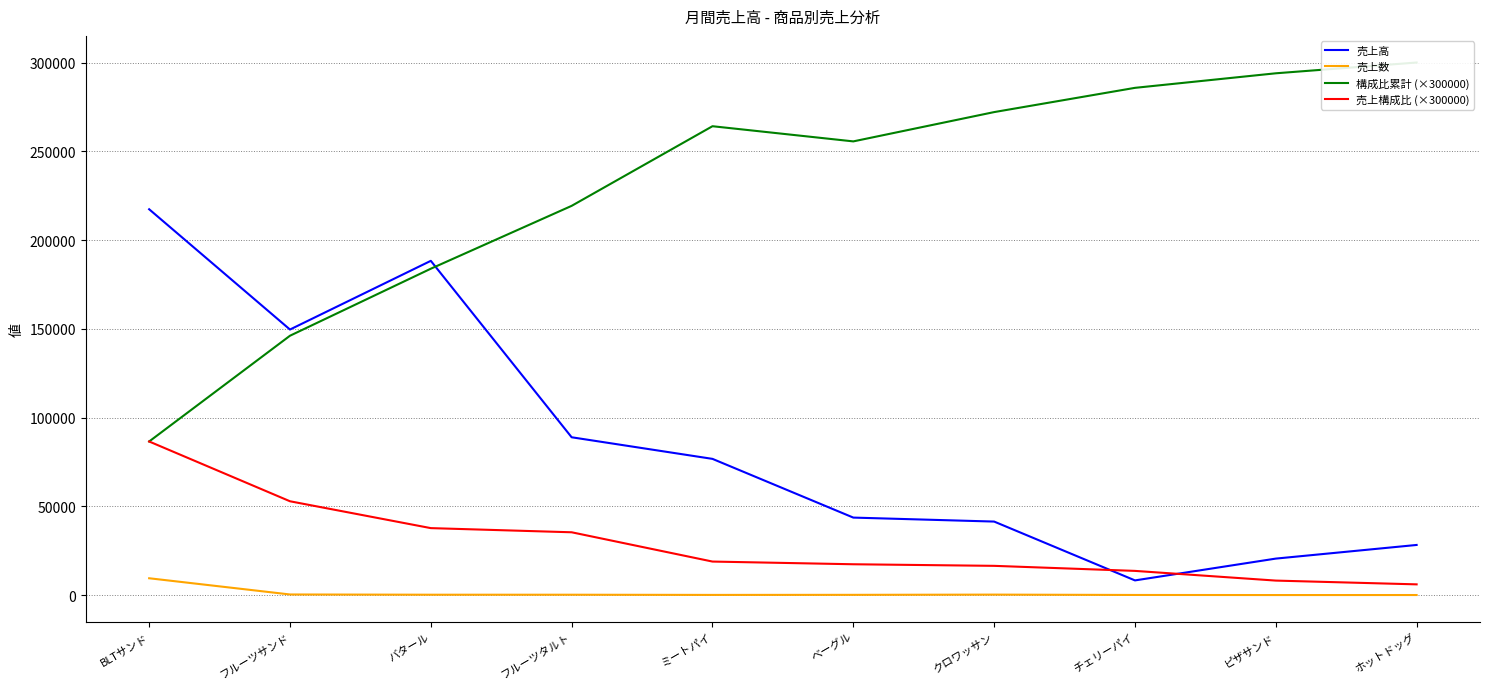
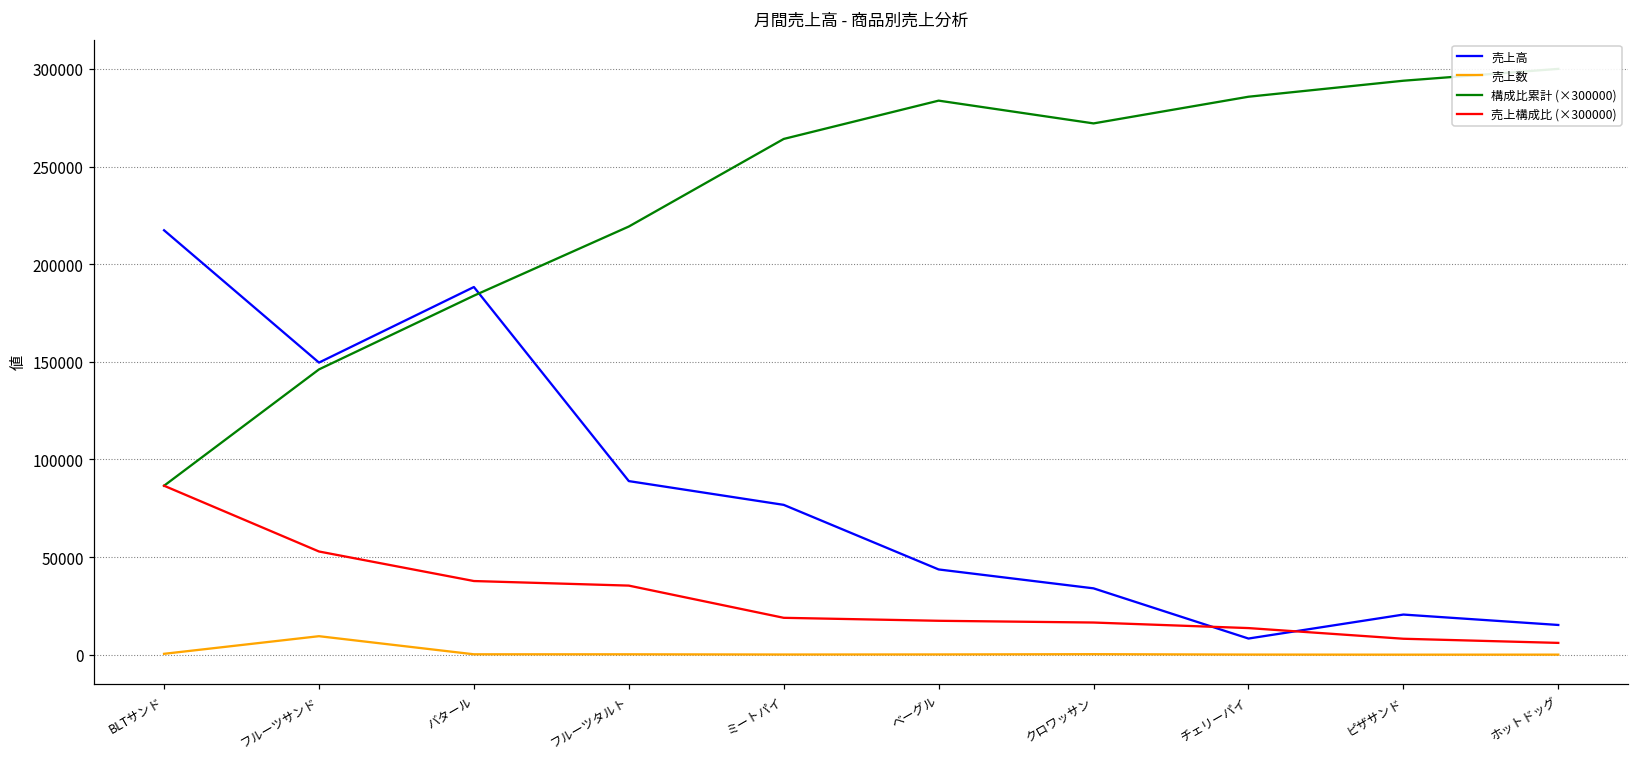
  {
    "売上高": {
      "BLTサンド": 217000,
      "フルーツサンド": 150000,
      "バタール": 188000,
      "フルーツタルト": 89000,
      "ミートパイ": 77000,
      "ベーグル": 44000,
-     "クロワッサン": 41000,
+     "クロワッサン": 34000,
      "チェリーパイ": 8000,
      "ピザサンド": 21000,
-     "ホットドッグ": 28000
+     "ホットドッグ": 15000
    },
    "売上数": {
-     "BLTサンド": 10000,
-     "フルーツサンド": 0,
+     "BLTサンド": 0,
+     "フルーツサンド": 10000,
      "バタール": 0,
      "フルーツタルト": 0,
      "ミートパイ": 0,
      "ベーグル": 0,
      "クロワッサン": 0,
      "チェリーパイ": 0,
      "ピザサンド": 0,
      "ホットドッグ": 0
    },
    "構成比累計 (×300000)": {
      "フルーツサンド": 146000,
      "バタール": 184000,
      "フルーツタルト": 219000,
      "ミートパイ": 264000,
-     "ベーグル": 256000,
+     "ベーグル": 284000,
      "クロワッサン": 272000,
      "チェリーパイ": 286000,
      "ピザサンド": 294000
    },
    "売上構成比 (×300000)": {
      "フルーツサンド": 53000,
      "バタール": 38000,
      "フルーツタルト": 35000,
      "ミートパイ": 19000,
      "ベーグル": 17000,
      "クロワッサン": 17000,
      "チェリーパイ": 14000,
      "ピザサンド": 8000,
      "ホットドッグ": 6000
    }
  }
